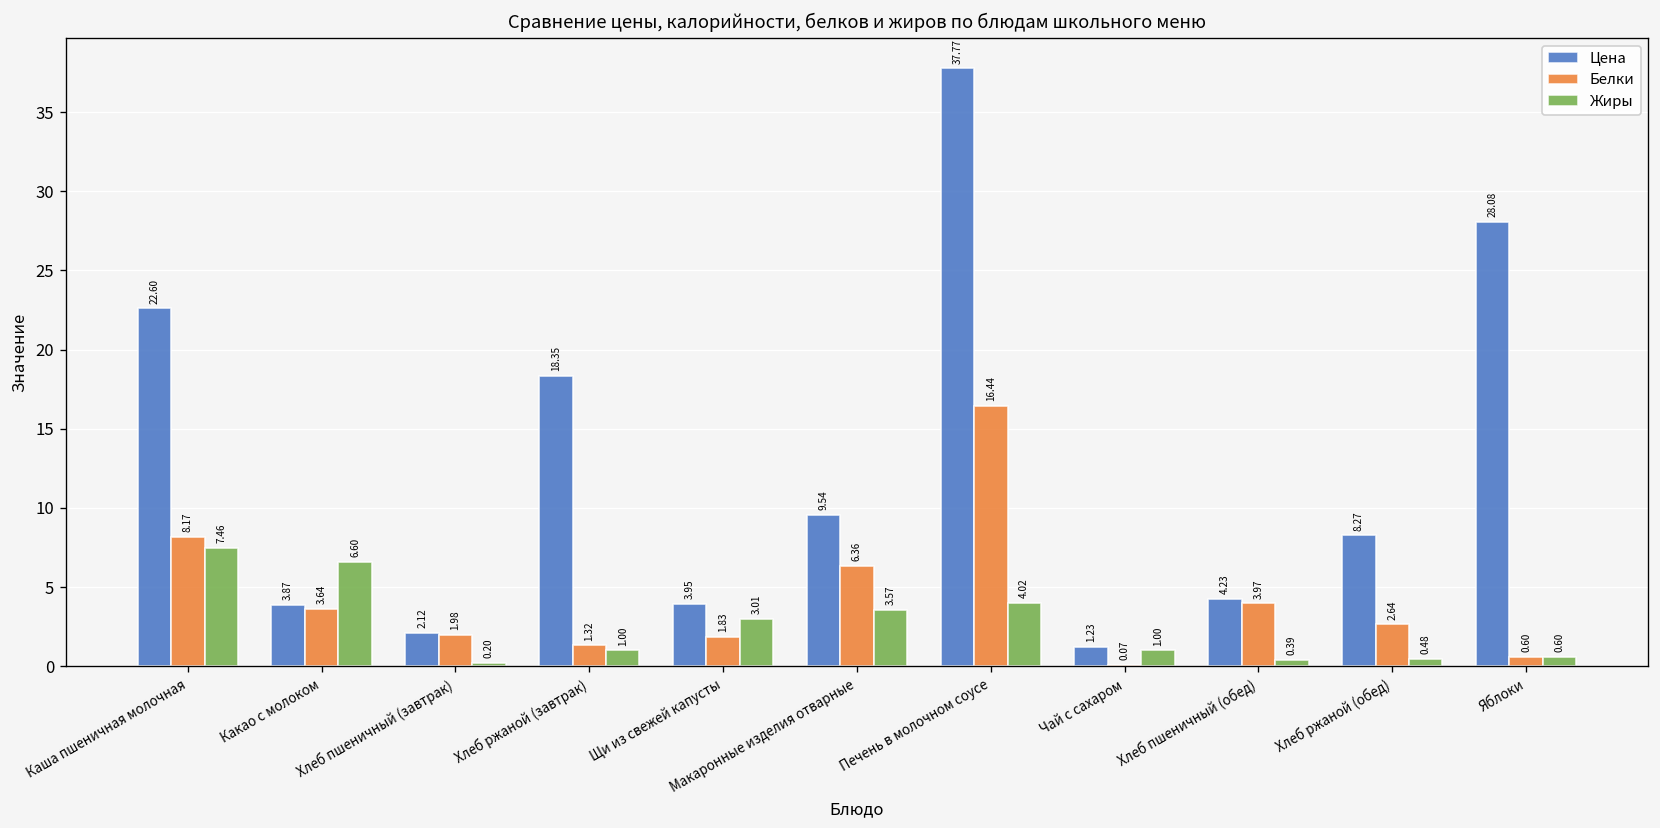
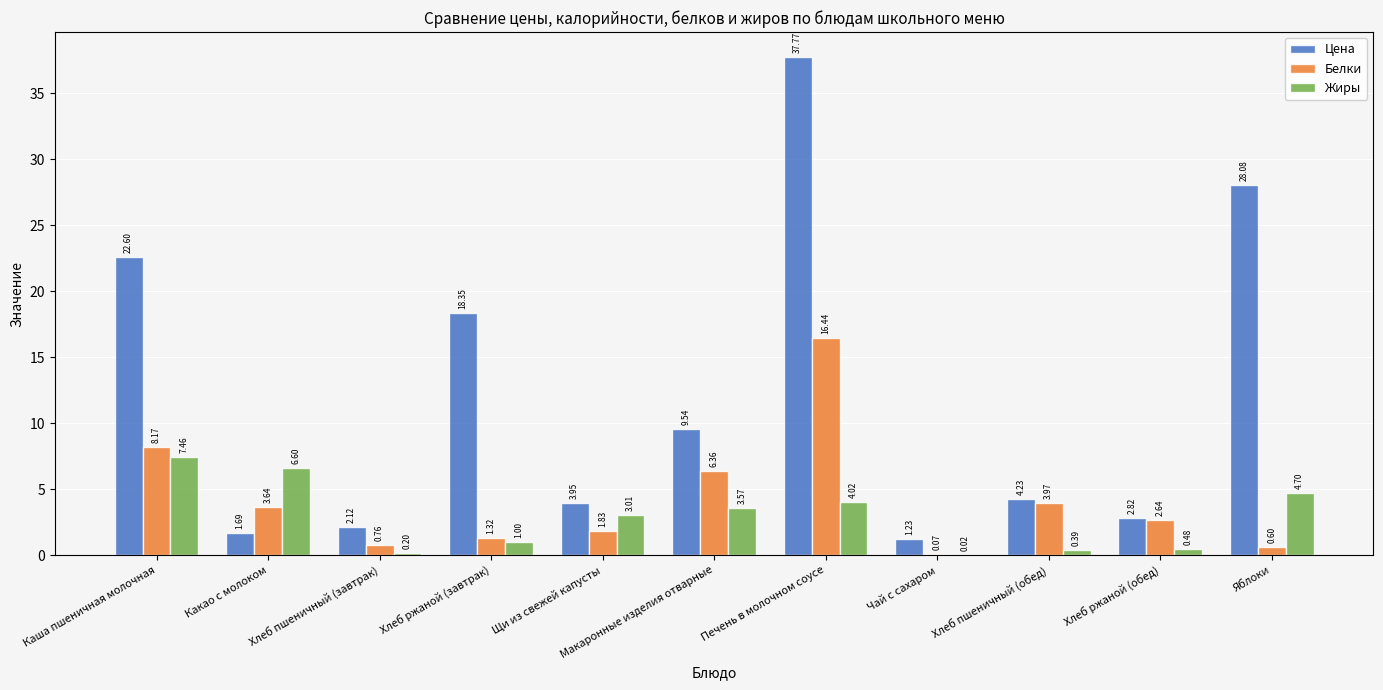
  {
    "Цена": {
      "Каша пшеничная молочная": 22.60,
-     "Какао с молоком": 3.87,
+     "Какао с молоком": 1.69,
      "Хлеб пшеничный (завтрак)": 2.12,
      "Хлеб ржаной (завтрак)": 18.35,
      "Щи из свежей капусты": 3.95,
      "Макаронные изделия отварные": 9.54,
      "Печень в молочном соусе": 37.77,
      "Чай с сахаром": 1.23,
      "Хлеб пшеничный (обед)": 4.23,
-     "Хлеб ржаной (обед)": 8.27,
+     "Хлеб ржаной (обед)": 2.82,
      "Яблоки": 28.08
    },
    "Белки": {
      "Каша пшеничная молочная": 8.17,
      "Какао с молоком": 3.64,
-     "Хлеб пшеничный (завтрак)": 1.98,
+     "Хлеб пшеничный (завтрак)": 0.76,
      "Хлеб ржаной (завтрак)": 1.32,
      "Щи из свежей капусты": 1.83,
      "Макаронные изделия отварные": 6.36,
      "Печень в молочном соусе": 16.44,
      "Чай с сахаром": 0.07,
      "Хлеб пшеничный (обед)": 3.97,
      "Хлеб ржаной (обед)": 2.64,
      "Яблоки": 0.60
    },
    "Жиры": {
      "Каша пшеничная молочная": 7.46,
      "Какао с молоком": 6.60,
      "Хлеб пшеничный (завтрак)": 0.20,
      "Хлеб ржаной (завтрак)": 1.00,
      "Щи из свежей капусты": 3.01,
      "Макаронные изделия отварные": 3.57,
      "Печень в молочном соусе": 4.02,
-     "Чай с сахаром": 1.00,
+     "Чай с сахаром": 0.02,
      "Хлеб пшеничный (обед)": 0.39,
      "Хлеб ржаной (обед)": 0.48,
-     "Яблоки": 0.60
+     "Яблоки": 4.70
    }
  }
